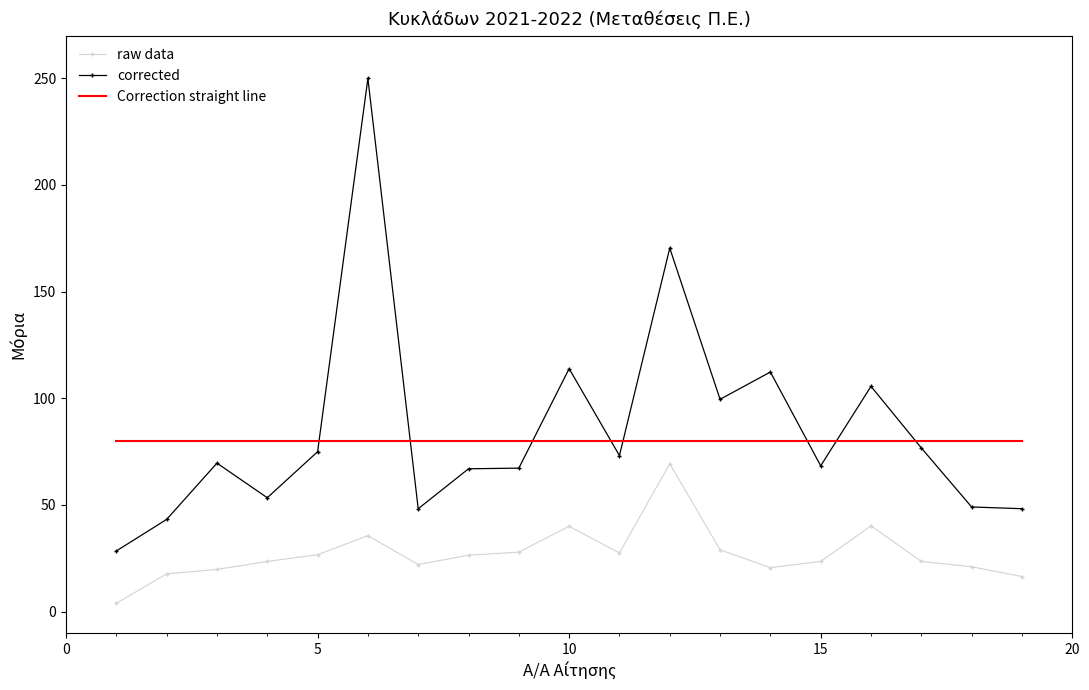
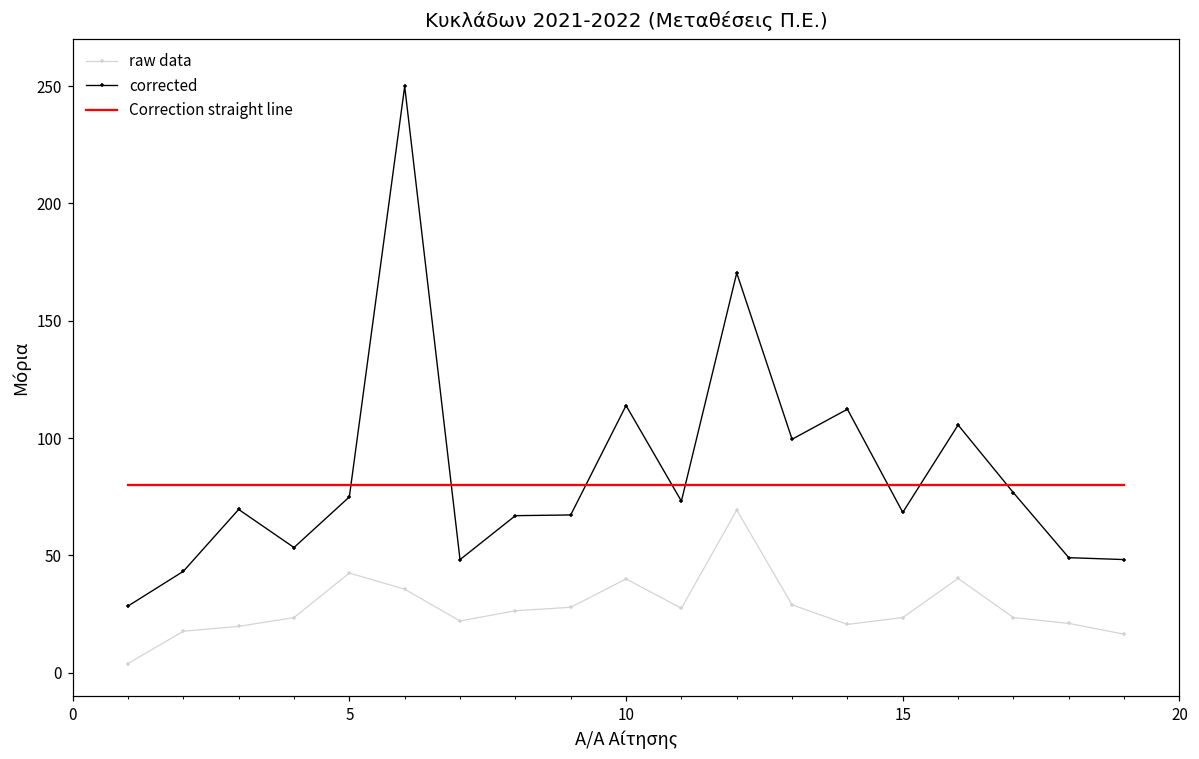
  {
    "raw data": {
-     "5": 27,
+     "5": 43,
      "10": 40,
      "15": 24
    },
    "corrected": {
      "5": 75,
      "10": 114,
      "15": 68
    },
    "Correction straight line": {
      "5": 80,
      "10": 80,
      "15": 80
    }
  }
